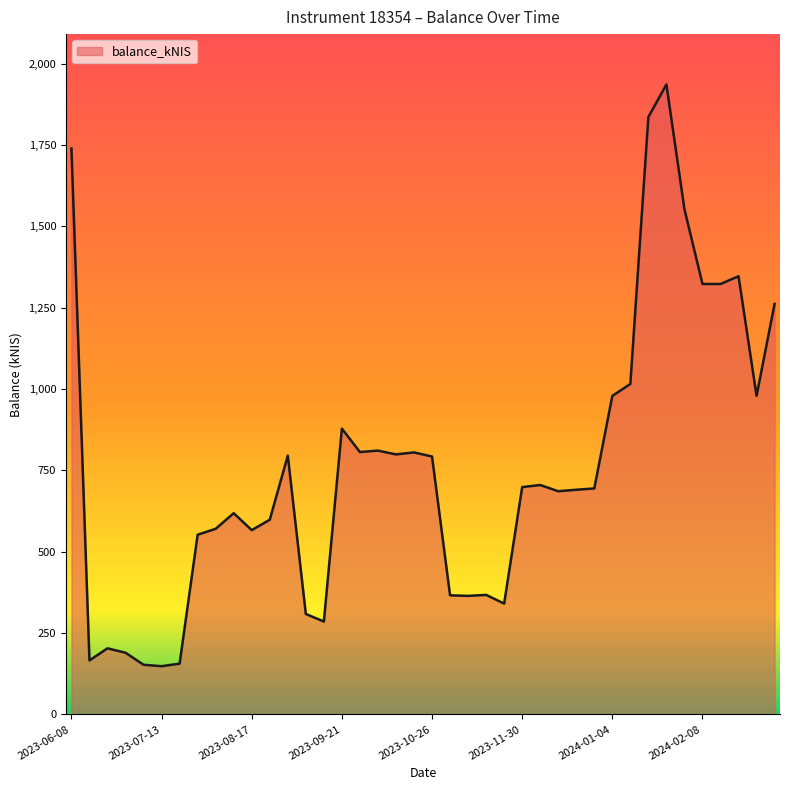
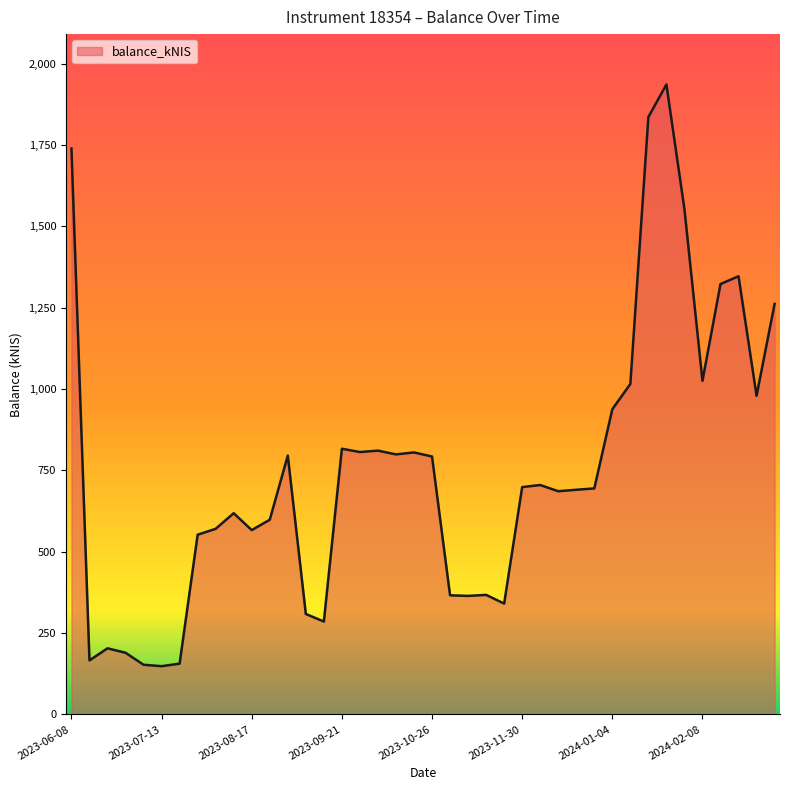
  {
    "2023-06-08": "1,740",
    "2023-07-13": "150",
    "2023-08-17": "570",
-   "2023-09-21": "880",
+   "2023-09-21": "820",
    "2023-10-26": "790",
    "2023-11-30": "700",
-   "2024-01-04": "980",
-   "2024-02-08": "1,320"
+   "2024-01-04": "940",
+   "2024-02-08": "1,030"
  }
